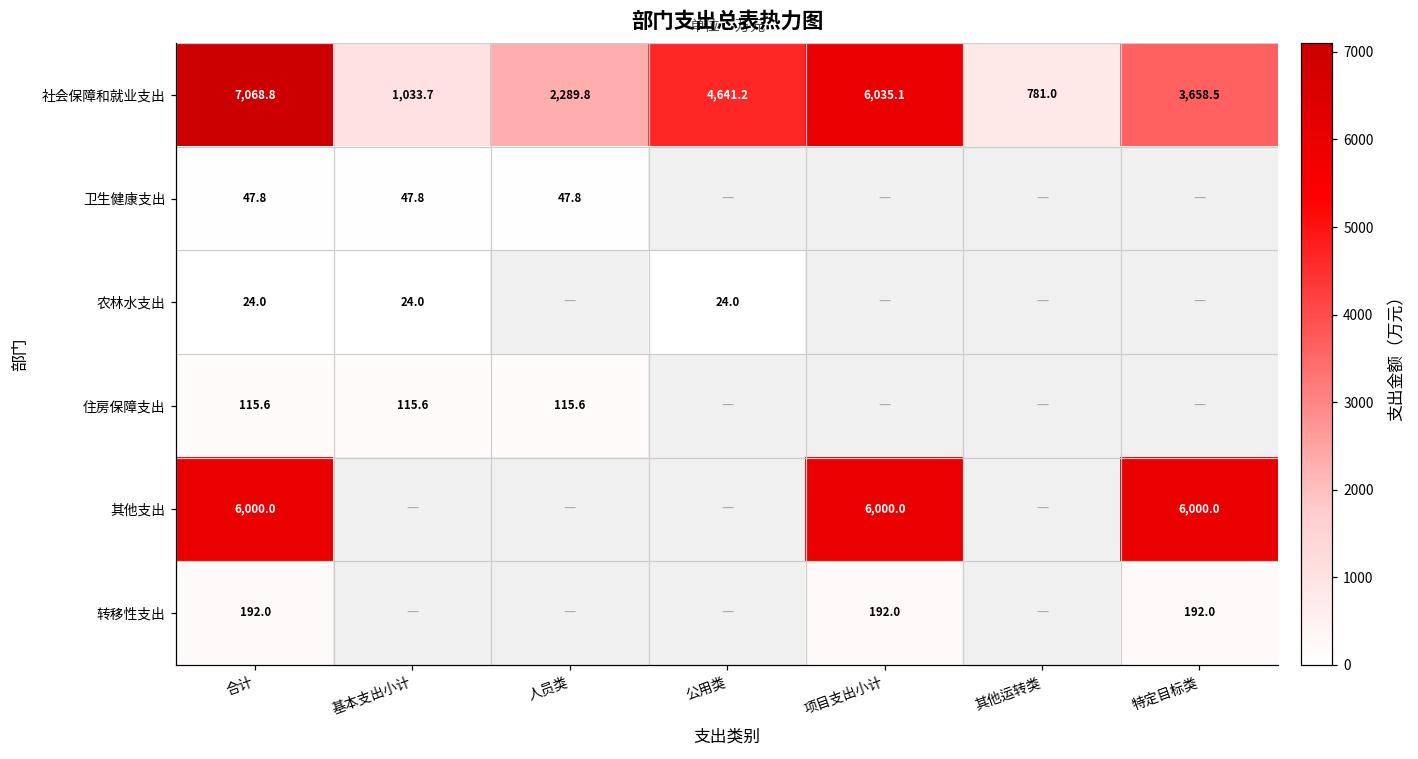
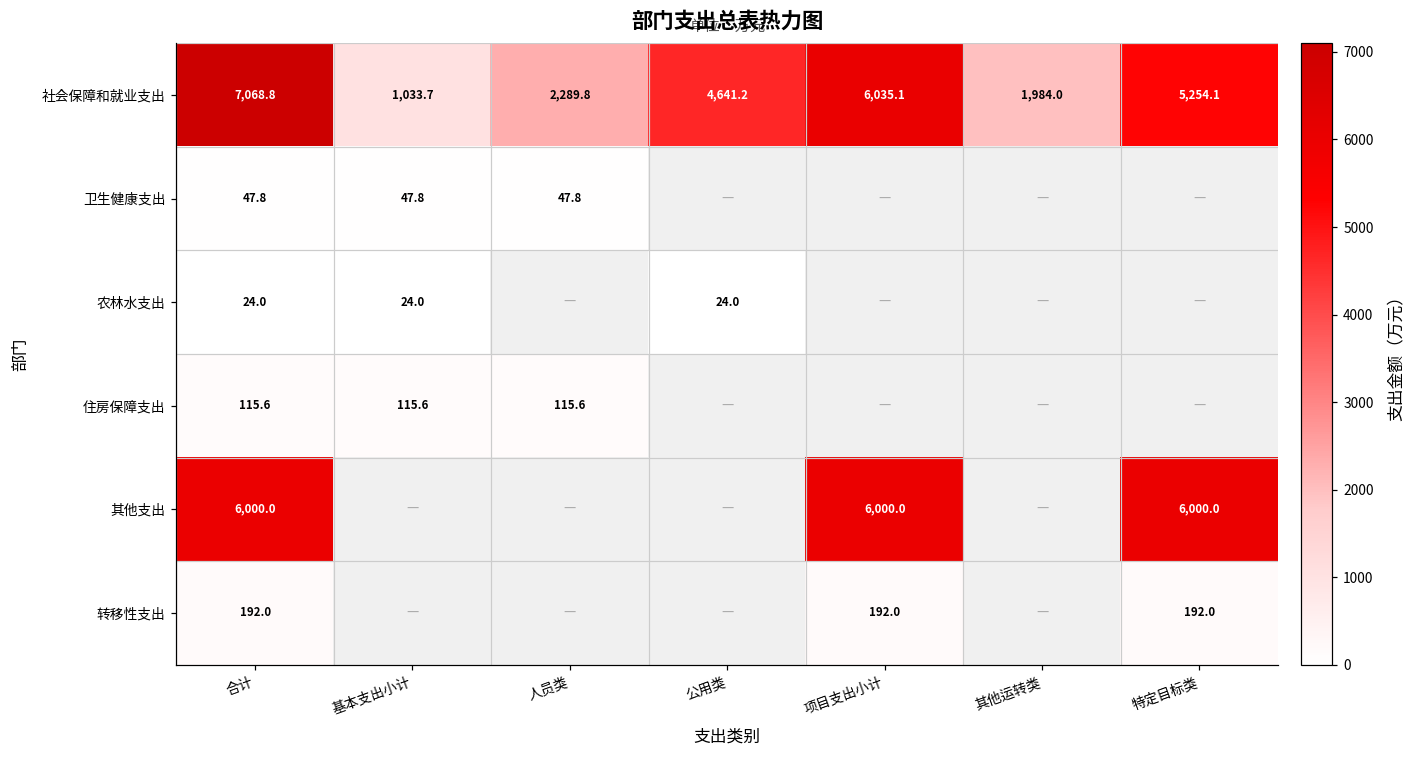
  {
    "社会保障和就业支出": {
      "合计": "7,068.8",
      "基本支出小计": "1,033.7",
      "人员类": "2,289.8",
      "公用类": "4,641.2",
      "项目支出小计": "6,035.1",
-     "其他运转类": "781.0",
-     "特定目标类": "3,658.5"
+     "其他运转类": "1,984.0",
+     "特定目标类": "5,254.1"
    },
    "卫生健康支出": {
      "合计": "47.8",
      "基本支出小计": "47.8",
      "人员类": "47.8"
    },
    "农林水支出": {
      "合计": "24.0",
      "基本支出小计": "24.0",
      "公用类": "24.0"
    },
    "住房保障支出": {
      "合计": "115.6",
      "基本支出小计": "115.6",
      "人员类": "115.6"
    },
    "其他支出": {
      "合计": "6,000.0",
      "项目支出小计": "6,000.0",
      "特定目标类": "6,000.0"
    },
    "转移性支出": {
      "合计": "192.0",
      "项目支出小计": "192.0",
      "特定目标类": "192.0"
    }
  }
